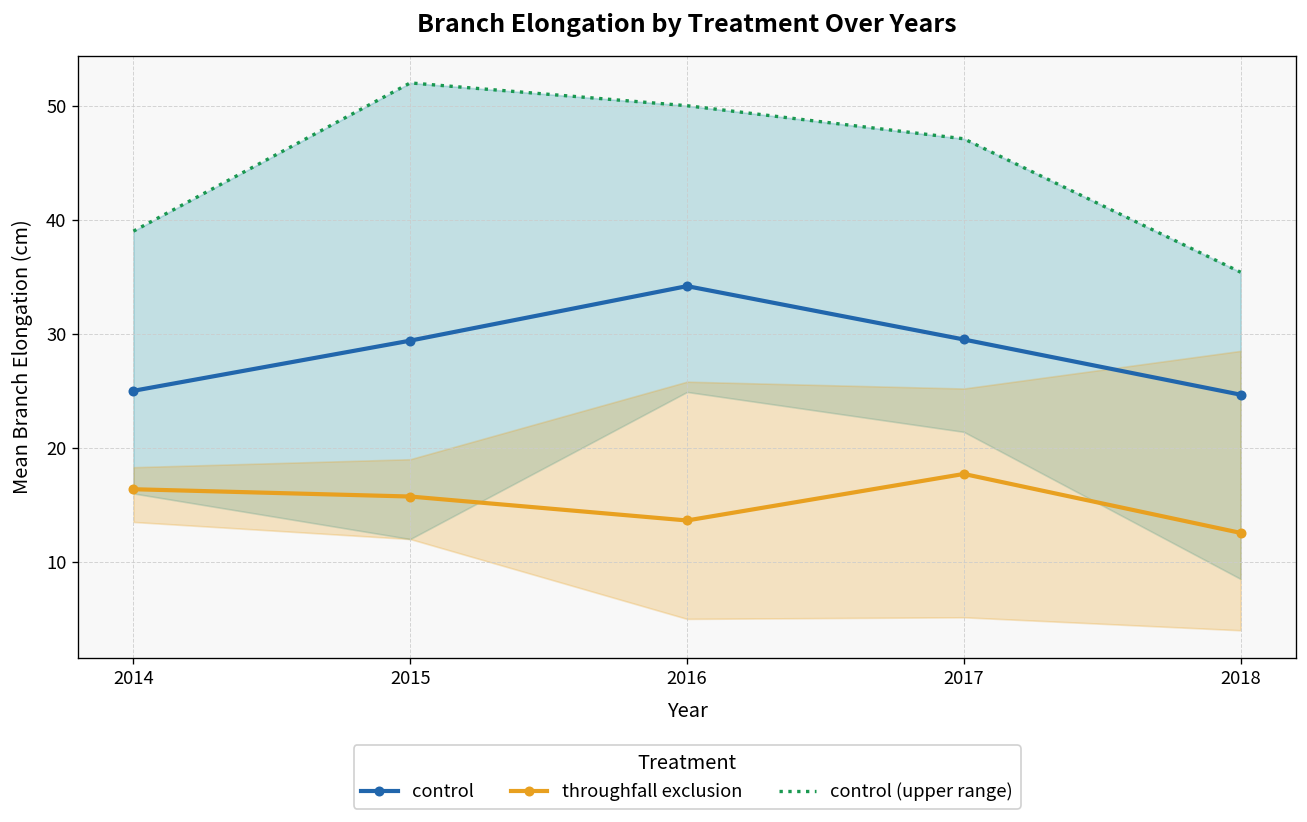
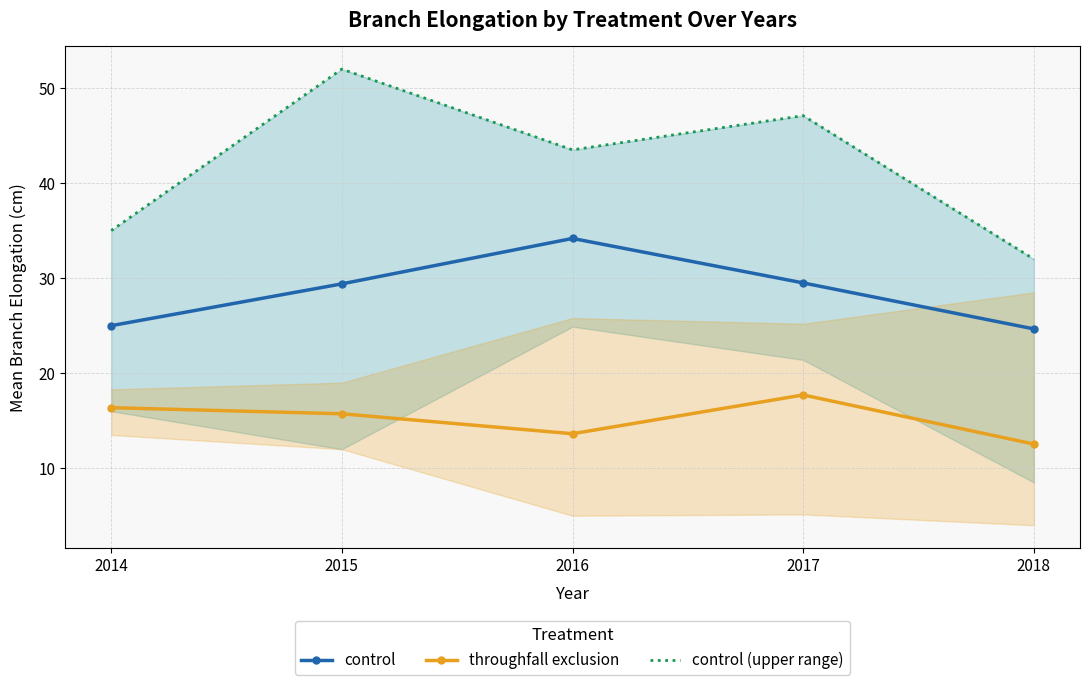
  {
    "control": {
      "2014": 25,
      "2015": 29,
      "2016": 34,
      "2017": 30,
      "2018": 25
    },
    "control (upper range)": {
-     "2014": 39,
+     "2014": 35,
      "2015": 52,
-     "2016": 50,
+     "2016": 44,
      "2017": 47,
-     "2018": 35
+     "2018": 32
    }
  }
